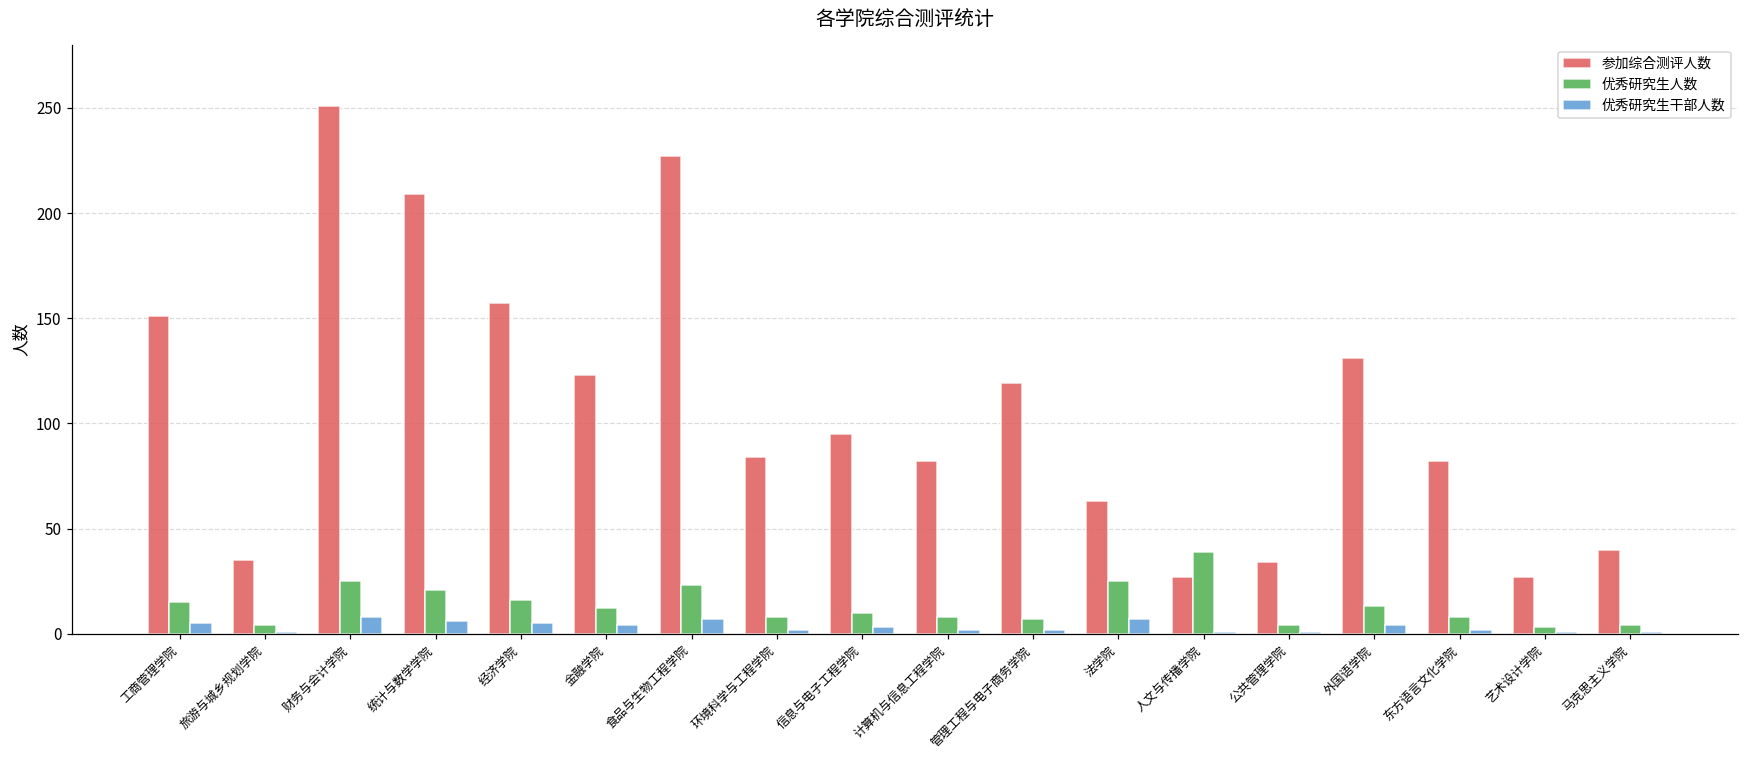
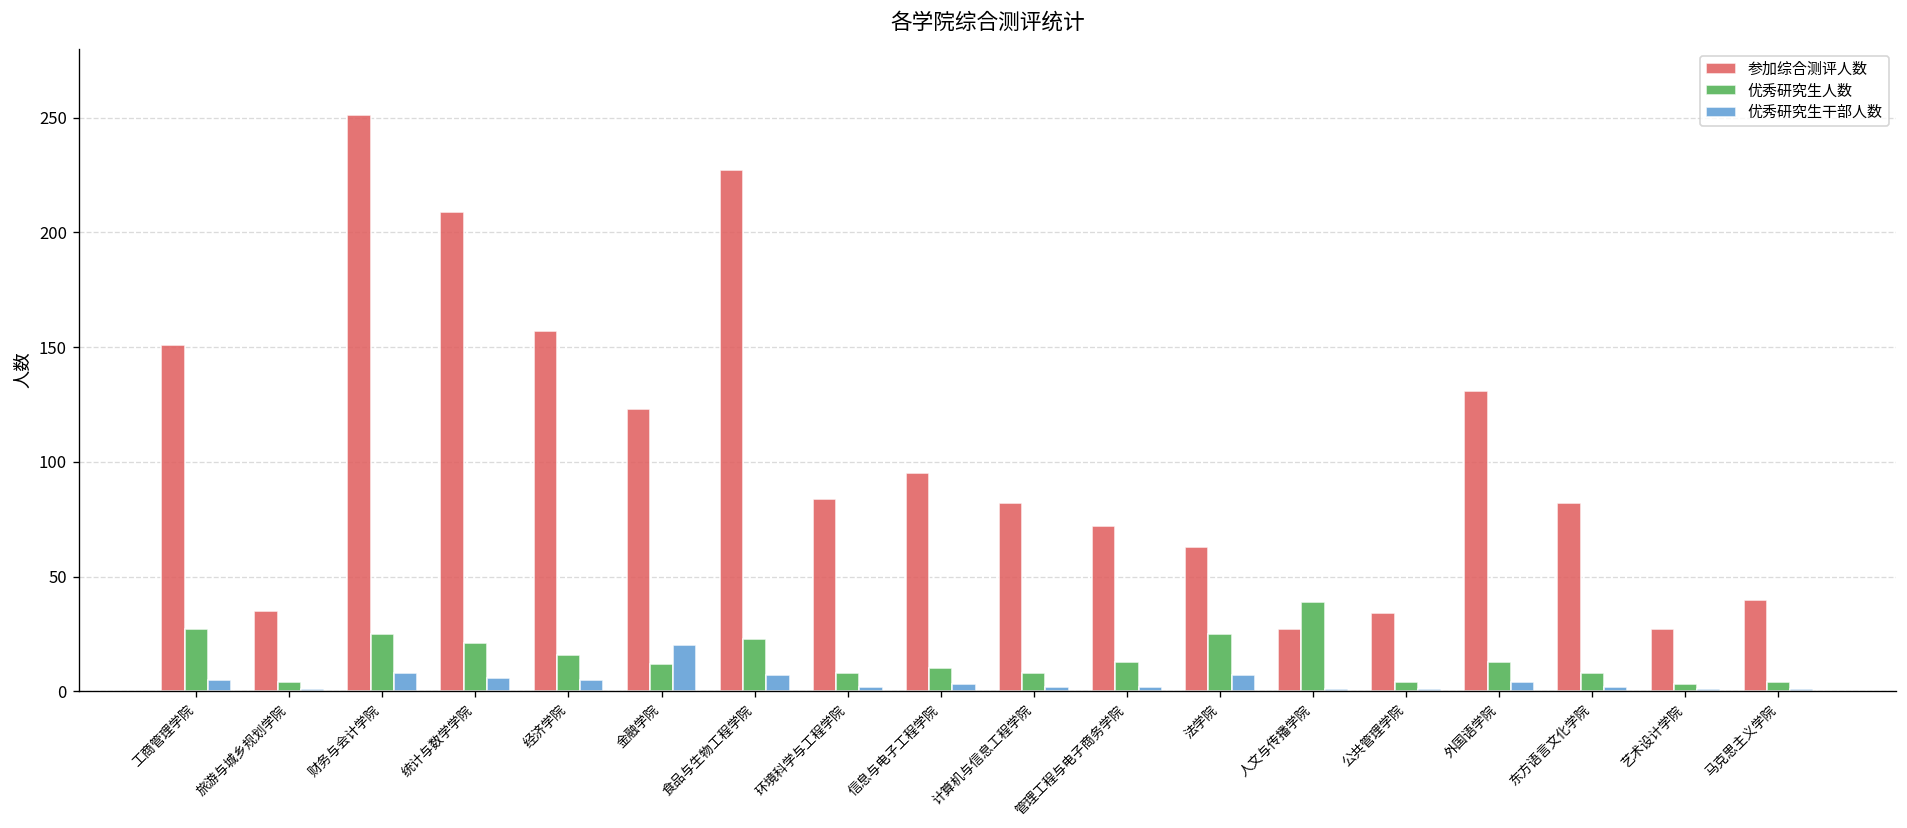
  {
    "参加综合测评人数": {
      "工商管理学院": 151,
      "旅游与城乡规划学院": 35,
      "财务与会计学院": 251,
      "统计与数学学院": 209,
      "经济学院": 157,
      "金融学院": 123,
      "食品与生物工程学院": 227,
      "环境科学与工程学院": 84,
      "信息与电子工程学院": 95,
      "计算机与信息工程学院": 82,
-     "管理工程与电子商务学院": 119,
+     "管理工程与电子商务学院": 72,
      "法学院": 63,
      "人文与传播学院": 27,
      "公共管理学院": 34,
      "外国语学院": 131,
      "东方语言文化学院": 82,
      "艺术设计学院": 27,
      "马克思主义学院": 40
    },
    "优秀研究生人数": {
-     "工商管理学院": 15,
+     "工商管理学院": 27,
      "旅游与城乡规划学院": 4,
      "财务与会计学院": 25,
      "统计与数学学院": 21,
      "经济学院": 16,
      "金融学院": 12,
      "食品与生物工程学院": 23,
      "环境科学与工程学院": 8,
      "信息与电子工程学院": 10,
      "计算机与信息工程学院": 8,
-     "管理工程与电子商务学院": 7,
+     "管理工程与电子商务学院": 13,
      "法学院": 25,
      "人文与传播学院": 39,
      "公共管理学院": 4,
      "外国语学院": 13,
      "东方语言文化学院": 8,
      "艺术设计学院": 3,
      "马克思主义学院": 4
    },
    "优秀研究生干部人数": {
      "工商管理学院": 5,
      "财务与会计学院": 8,
      "统计与数学学院": 6,
      "经济学院": 5,
-     "金融学院": 4,
+     "金融学院": 20,
      "食品与生物工程学院": 7,
      "环境科学与工程学院": 2,
      "信息与电子工程学院": 3,
      "计算机与信息工程学院": 2,
      "管理工程与电子商务学院": 2,
      "法学院": 7,
      "外国语学院": 4,
      "东方语言文化学院": 2
    }
  }
